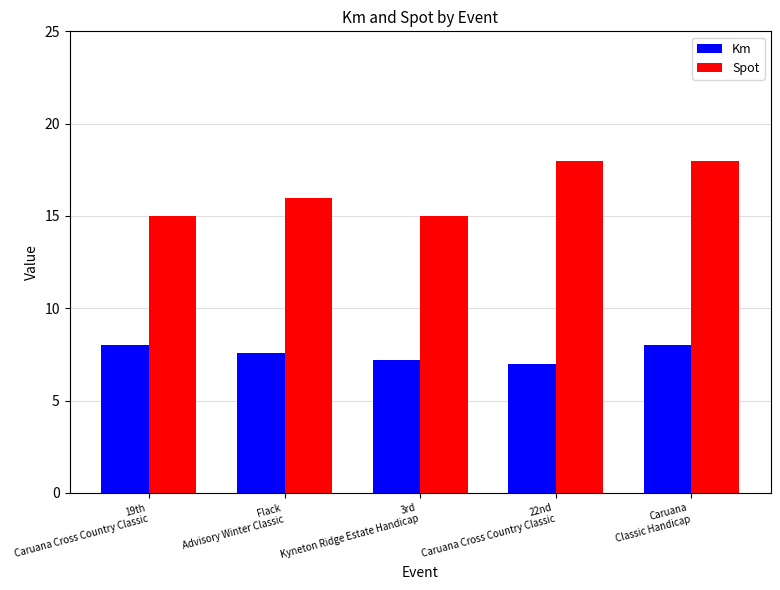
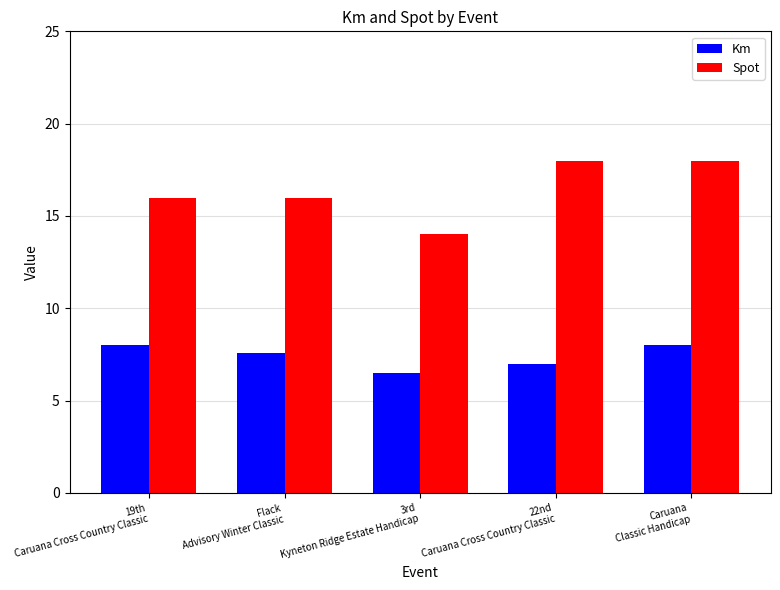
  {
    "Km": {
      "19th Caruana Cross Country Classic": 8.0,
      "Flack Advisory Winter Classic": 7.6,
-     "3rd Kyneton Ridge Estate Handicap": 7.2,
+     "3rd Kyneton Ridge Estate Handicap": 6.5,
      "22nd Caruana Cross Country Classic": 7.0,
      "Caruana Classic Handicap": 8.0
    },
    "Spot": {
-     "19th Caruana Cross Country Classic": 15,
+     "19th Caruana Cross Country Classic": 16,
      "Flack Advisory Winter Classic": 16,
-     "3rd Kyneton Ridge Estate Handicap": 15,
+     "3rd Kyneton Ridge Estate Handicap": 14,
      "22nd Caruana Cross Country Classic": 18,
      "Caruana Classic Handicap": 18
    }
  }
